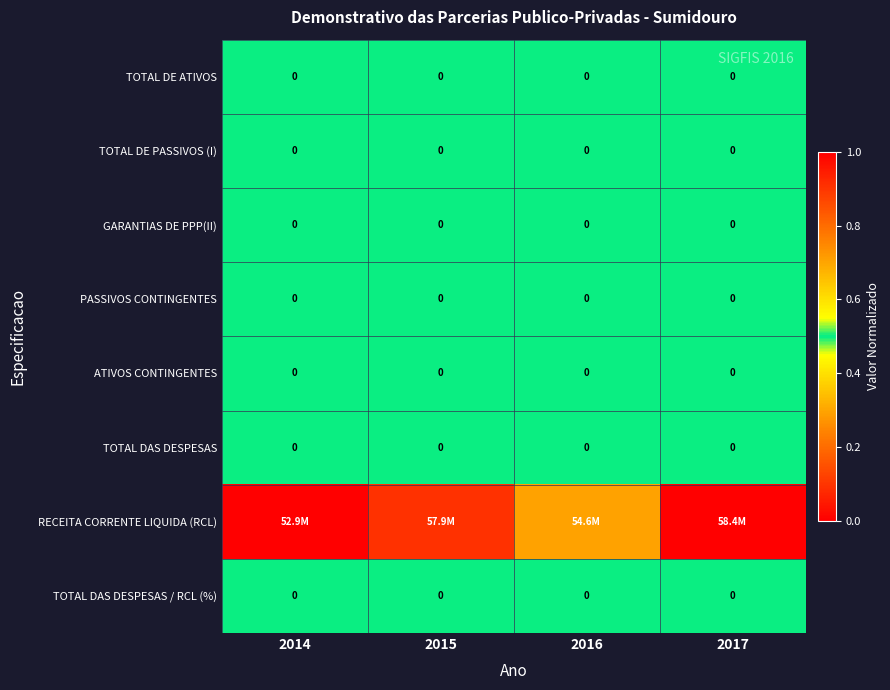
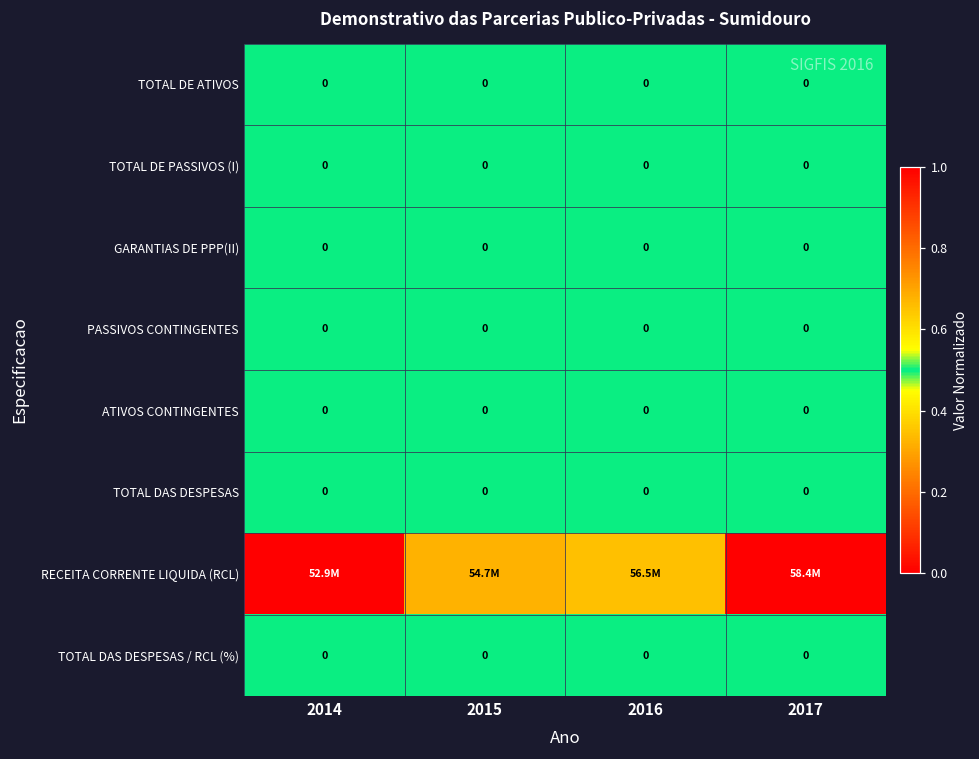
  {
    "TOTAL DE ATIVOS": {
      "2014": "0",
      "2015": "0",
      "2016": "0"
    },
    "TOTAL DE PASSIVOS (I)": {
      "2014": "0",
      "2015": "0",
      "2016": "0",
      "2017": "0"
    },
    "GARANTIAS DE PPP(II)": {
      "2014": "0",
      "2015": "0",
      "2016": "0",
      "2017": "0"
    },
    "PASSIVOS CONTINGENTES": {
      "2014": "0",
      "2015": "0",
      "2016": "0",
      "2017": "0"
    },
    "ATIVOS CONTINGENTES": {
      "2014": "0",
      "2015": "0",
      "2016": "0",
      "2017": "0"
    },
    "TOTAL DAS DESPESAS": {
      "2014": "0",
      "2015": "0",
      "2016": "0",
      "2017": "0"
    },
    "RECEITA CORRENTE LIQUIDA (RCL)": {
      "2014": "52.9M",
-     "2015": "57.9M",
-     "2016": "54.6M",
+     "2015": "54.7M",
+     "2016": "56.5M",
      "2017": "58.4M"
    },
    "TOTAL DAS DESPESAS / RCL (%)": {
      "2014": "0",
      "2015": "0",
      "2016": "0",
      "2017": "0"
    }
  }
